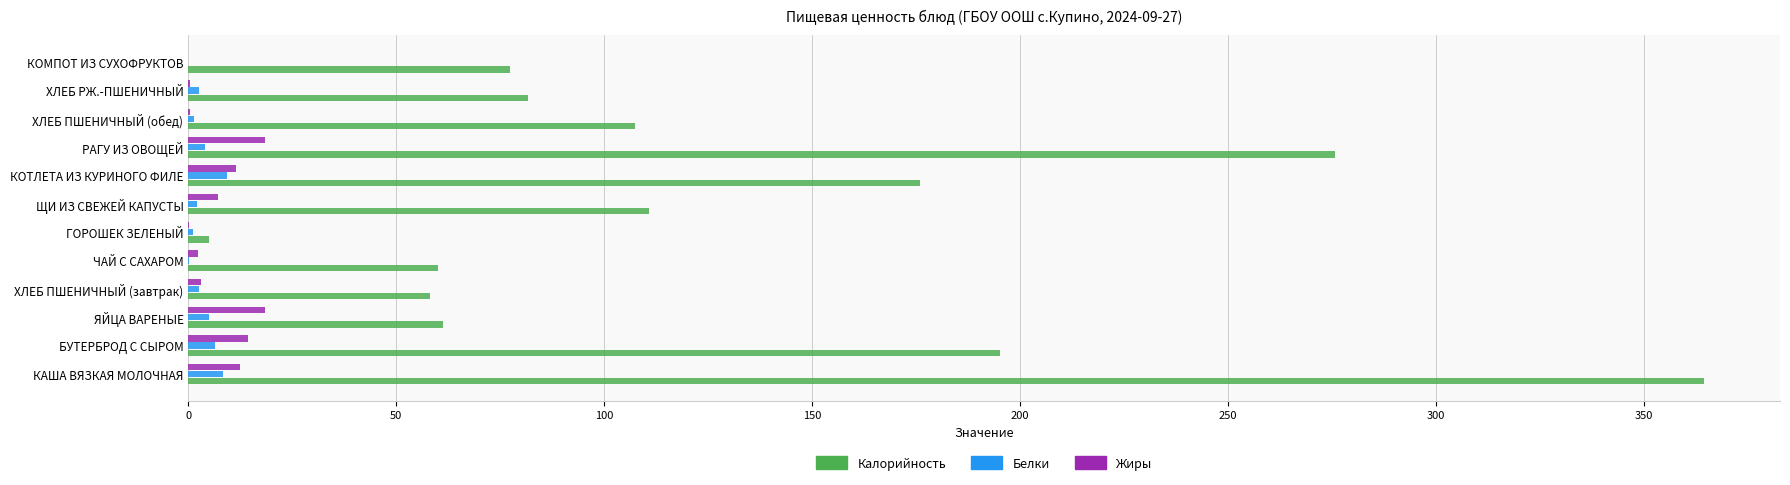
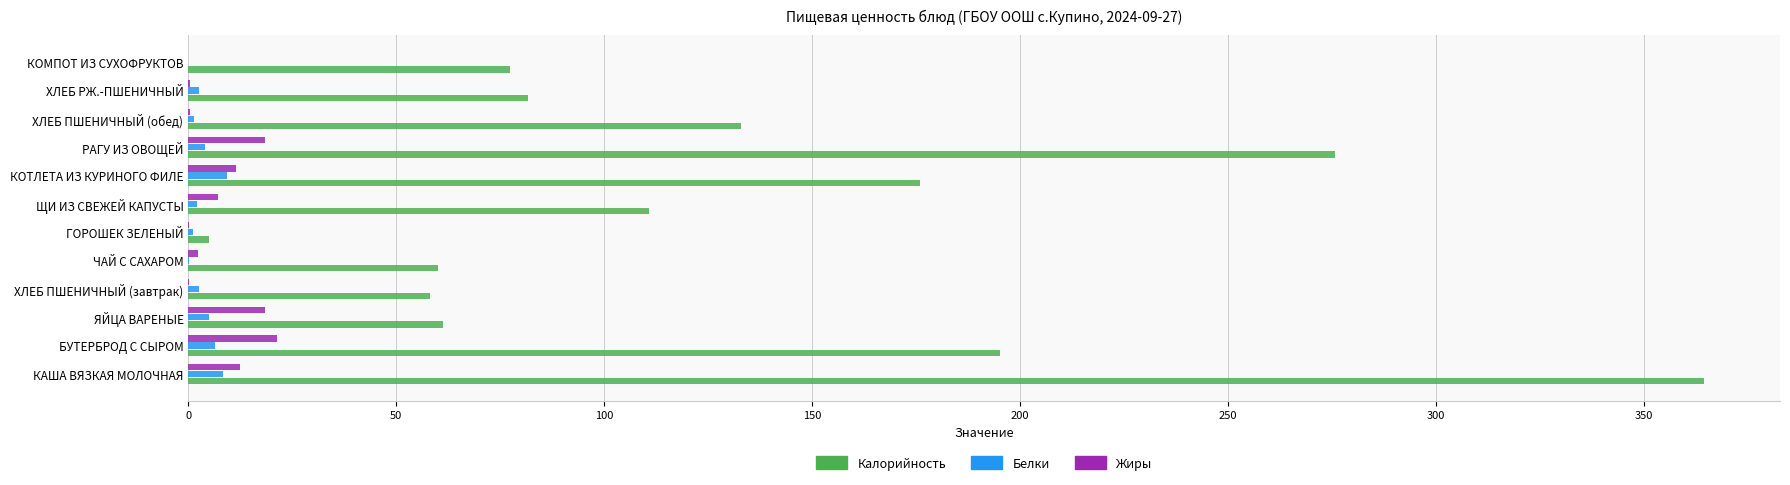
  {
    "Калорийность": {
      "КОМПОТ ИЗ СУХОФРУКТОВ": 77,
      "ХЛЕБ РЖ.-ПШЕНИЧНЫЙ": 82,
-     "ХЛЕБ ПШЕНИЧНЫЙ (обед)": 108,
+     "ХЛЕБ ПШЕНИЧНЫЙ (обед)": 133,
      "РАГУ ИЗ ОВОЩЕЙ": 276,
      "КОТЛЕТА ИЗ КУРИНОГО ФИЛЕ": 176,
      "ЩИ ИЗ СВЕЖЕЙ КАПУСТЫ": 111,
      "ГОРОШЕК ЗЕЛЕНЫЙ": 5,
      "ЧАЙ С САХАРОМ": 60,
      "ХЛЕБ ПШЕНИЧНЫЙ (завтрак)": 58,
      "ЯЙЦА ВАРЕНЫЕ": 61,
      "БУТЕРБРОД С СЫРОМ": 195,
      "КАША ВЯЗКАЯ МОЛОЧНАЯ": 365
    },
    "Белки": {
      "КОМПОТ ИЗ СУХОФРУКТОВ": 0,
      "ХЛЕБ РЖ.-ПШЕНИЧНЫЙ": 3,
      "ХЛЕБ ПШЕНИЧНЫЙ (обед)": 1,
      "РАГУ ИЗ ОВОЩЕЙ": 4,
      "КОТЛЕТА ИЗ КУРИНОГО ФИЛЕ": 9,
      "ЩИ ИЗ СВЕЖЕЙ КАПУСТЫ": 2,
      "ГОРОШЕК ЗЕЛЕНЫЙ": 1,
      "ХЛЕБ ПШЕНИЧНЫЙ (завтрак)": 2,
      "ЯЙЦА ВАРЕНЫЕ": 5,
      "БУТЕРБРОД С СЫРОМ": 6,
      "КАША ВЯЗКАЯ МОЛОЧНАЯ": 8
    },
    "Жиры": {
      "КОМПОТ ИЗ СУХОФРУКТОВ": 0,
      "РАГУ ИЗ ОВОЩЕЙ": 19,
      "КОТЛЕТА ИЗ КУРИНОГО ФИЛЕ": 11,
      "ЩИ ИЗ СВЕЖЕЙ КАПУСТЫ": 7,
      "ЧАЙ С САХАРОМ": 2,
-     "ХЛЕБ ПШЕНИЧНЫЙ (завтрак)": 3,
+     "ХЛЕБ ПШЕНИЧНЫЙ (завтрак)": 0,
      "ЯЙЦА ВАРЕНЫЕ": 18,
-     "БУТЕРБРОД С СЫРОМ": 14,
+     "БУТЕРБРОД С СЫРОМ": 21,
      "КАША ВЯЗКАЯ МОЛОЧНАЯ": 12
    }
  }
